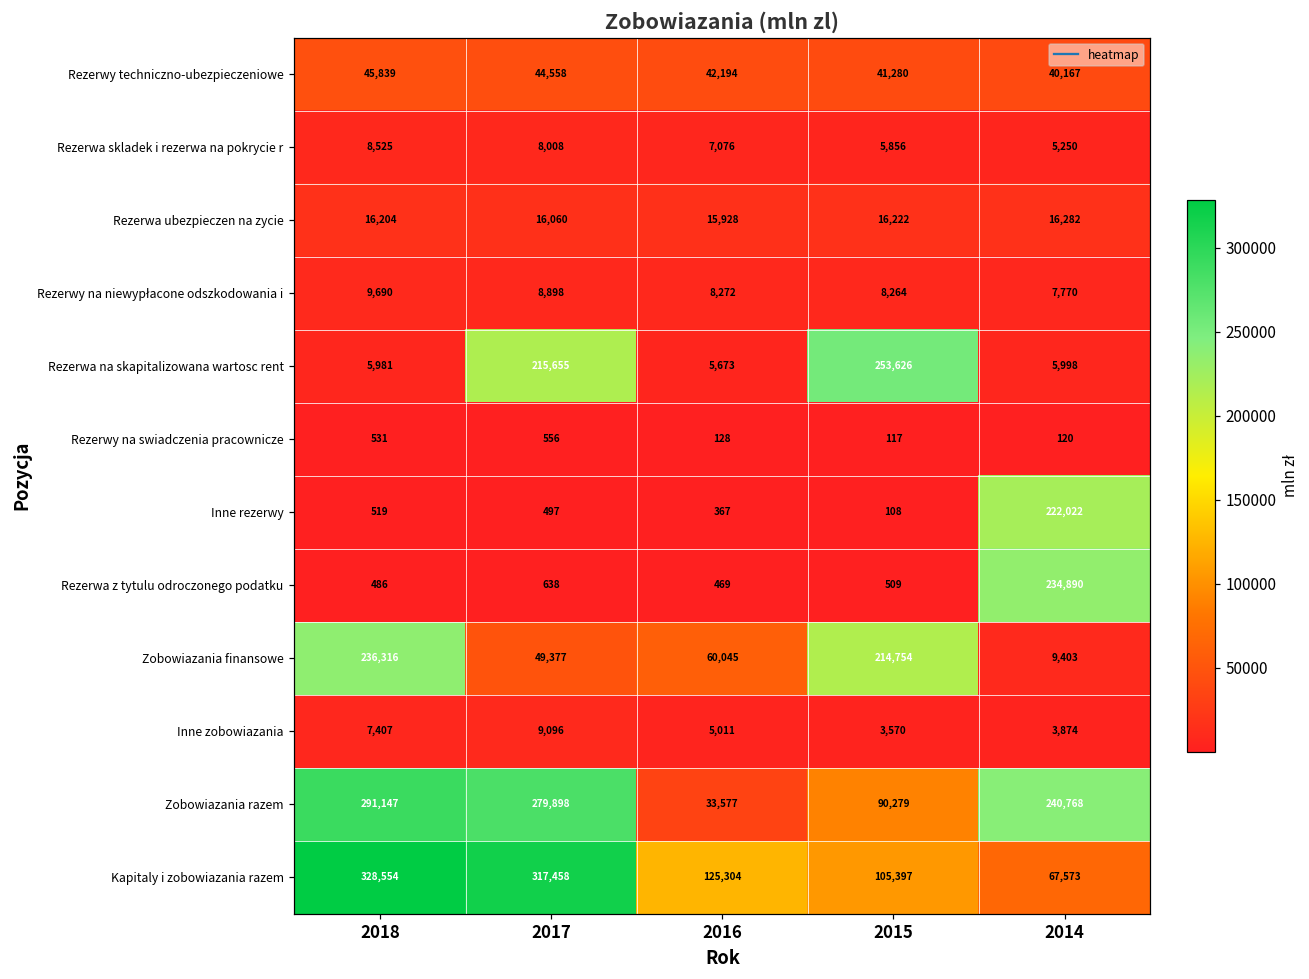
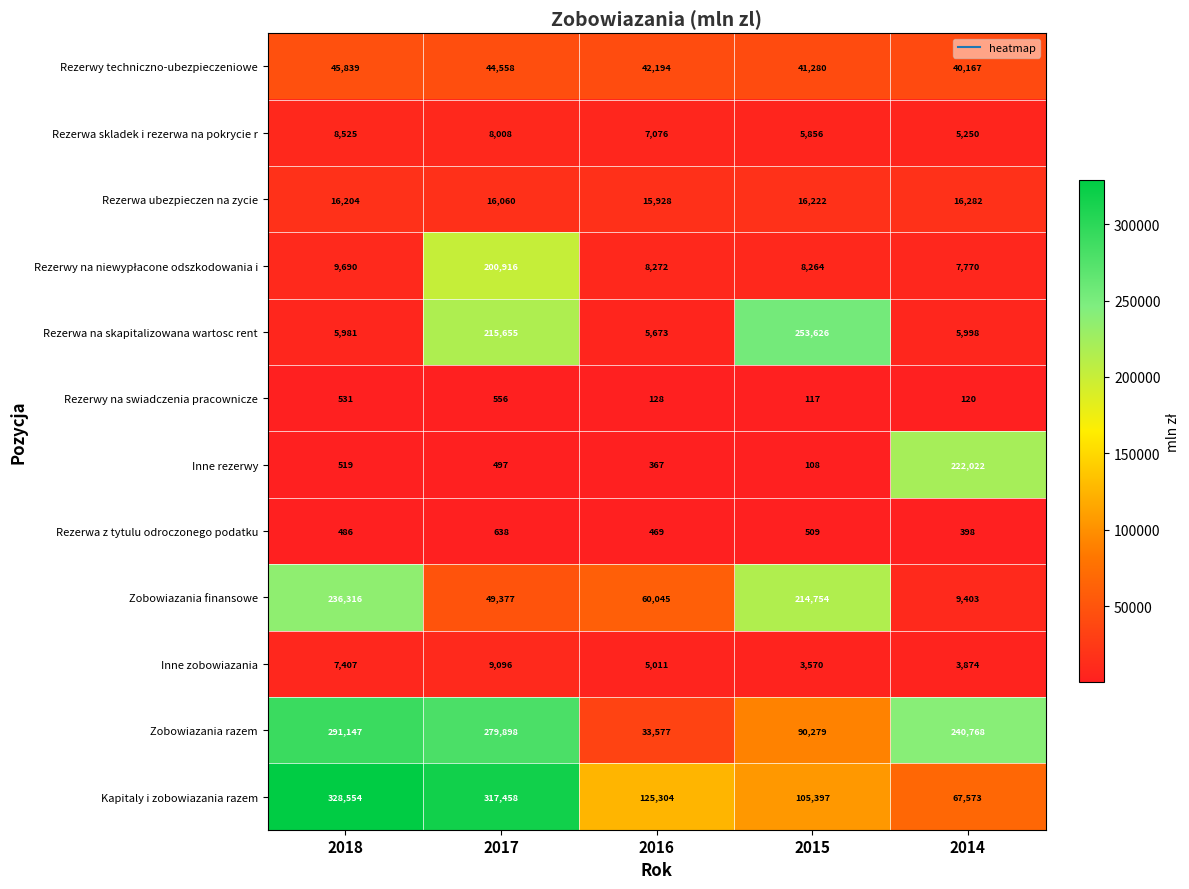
  {
    "Rezerwy techniczno-ubezpieczeniowe": {
      "2018": "45,839",
      "2017": "44,558",
      "2016": "42,194",
      "2015": "41,280",
      "2014": "40,167"
    },
    "Rezerwa skladek i rezerwa na pokrycie r": {
      "2018": "8,525",
      "2017": "8,008",
      "2016": "7,076",
      "2015": "5,856",
      "2014": "5,250"
    },
    "Rezerwa ubezpieczen na zycie": {
      "2018": "16,204",
      "2017": "16,060",
      "2016": "15,928",
      "2015": "16,222",
      "2014": "16,282"
    },
    "Rezerwy na niewypłacone odszkodowania i": {
      "2018": "9,690",
-     "2017": "8,898",
+     "2017": "200,916",
      "2016": "8,272",
      "2015": "8,264",
      "2014": "7,770"
    },
    "Rezerwa na skapitalizowana wartosc rent": {
      "2018": "5,981",
      "2017": "215,655",
      "2016": "5,673",
      "2015": "253,626",
      "2014": "5,998"
    },
    "Rezerwy na swiadczenia pracownicze": {
      "2018": "531",
      "2017": "556",
      "2016": "128",
      "2015": "117",
      "2014": "120"
    },
    "Inne rezerwy": {
      "2018": "519",
      "2017": "497",
      "2016": "367",
      "2015": "108",
      "2014": "222,022"
    },
    "Rezerwa z tytulu odroczonego podatku": {
      "2018": "486",
      "2017": "638",
      "2016": "469",
      "2015": "509",
-     "2014": "234,890"
+     "2014": "398"
    },
    "Zobowiazania finansowe": {
      "2018": "236,316",
      "2017": "49,377",
      "2016": "60,045",
      "2015": "214,754",
      "2014": "9,403"
    },
    "Inne zobowiazania": {
      "2018": "7,407",
      "2017": "9,096",
      "2016": "5,011",
      "2015": "3,570",
      "2014": "3,874"
    },
    "Zobowiazania razem": {
      "2018": "291,147",
      "2017": "279,898",
      "2016": "33,577",
      "2015": "90,279",
      "2014": "240,768"
    },
    "Kapitaly i zobowiazania razem": {
      "2018": "328,554",
      "2017": "317,458",
      "2016": "125,304",
      "2015": "105,397",
      "2014": "67,573"
    }
  }
